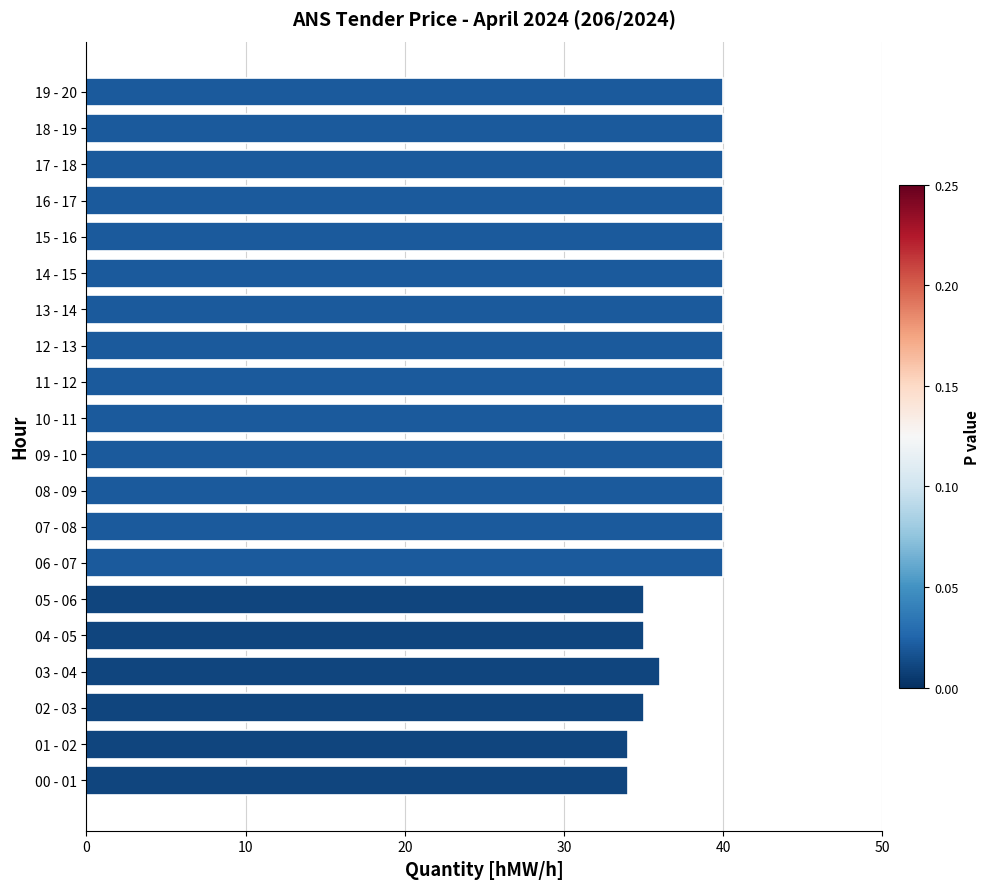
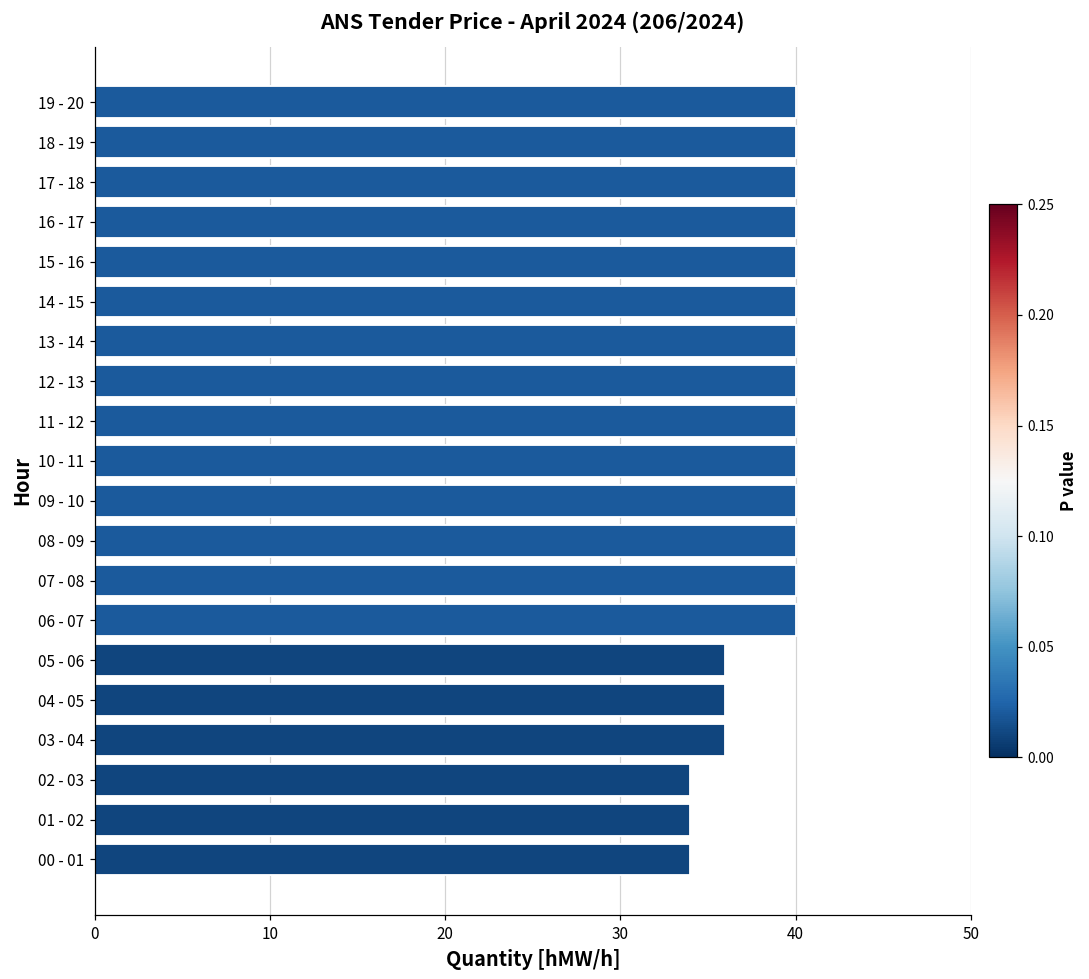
  {
    "19 - 20": 40,
    "18 - 19": 40,
    "17 - 18": 40,
    "16 - 17": 40,
    "15 - 16": 40,
    "14 - 15": 40,
    "13 - 14": 40,
    "12 - 13": 40,
    "11 - 12": 40,
    "10 - 11": 40,
    "09 - 10": 40,
    "08 - 09": 40,
    "07 - 08": 40,
    "06 - 07": 40,
-   "05 - 06": 35,
-   "04 - 05": 35,
+   "05 - 06": 36,
+   "04 - 05": 36,
    "03 - 04": 36,
-   "02 - 03": 35,
+   "02 - 03": 34,
    "01 - 02": 34,
    "00 - 01": 34
  }
